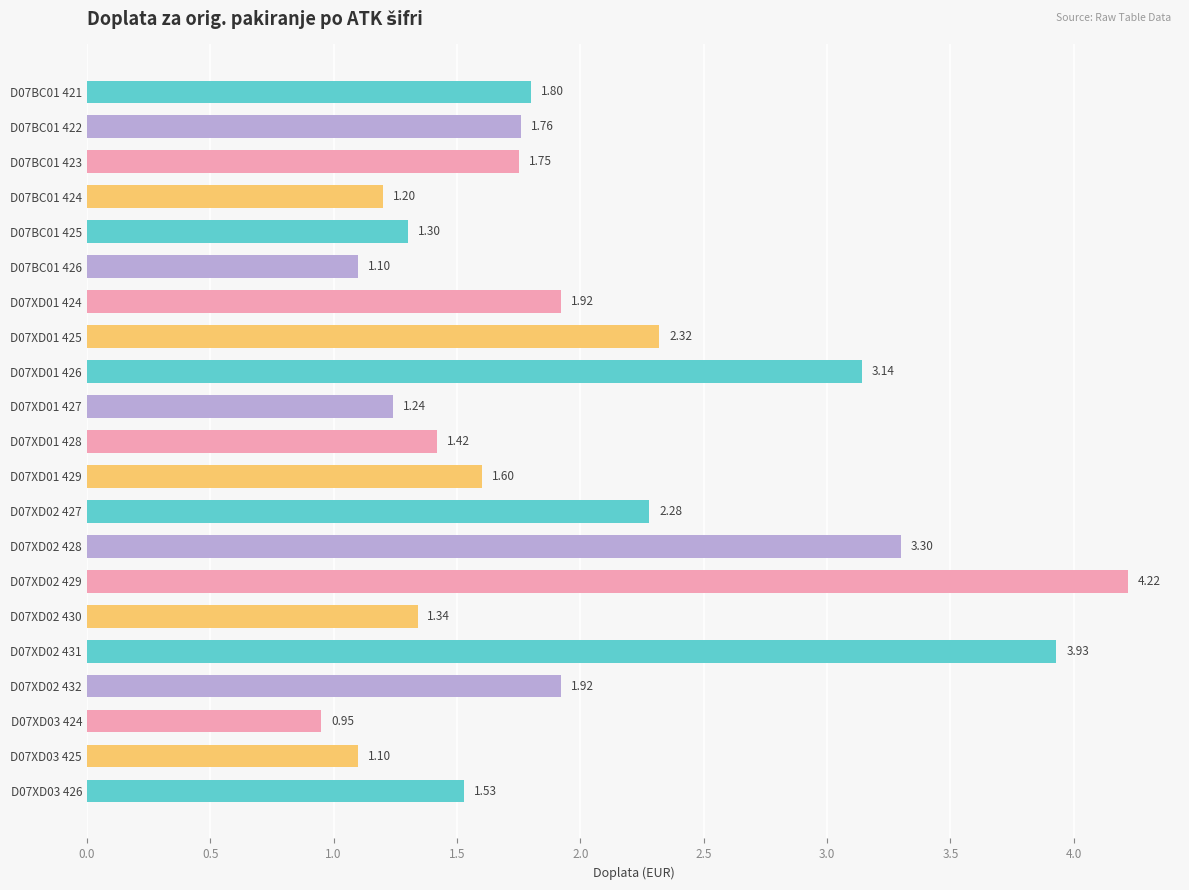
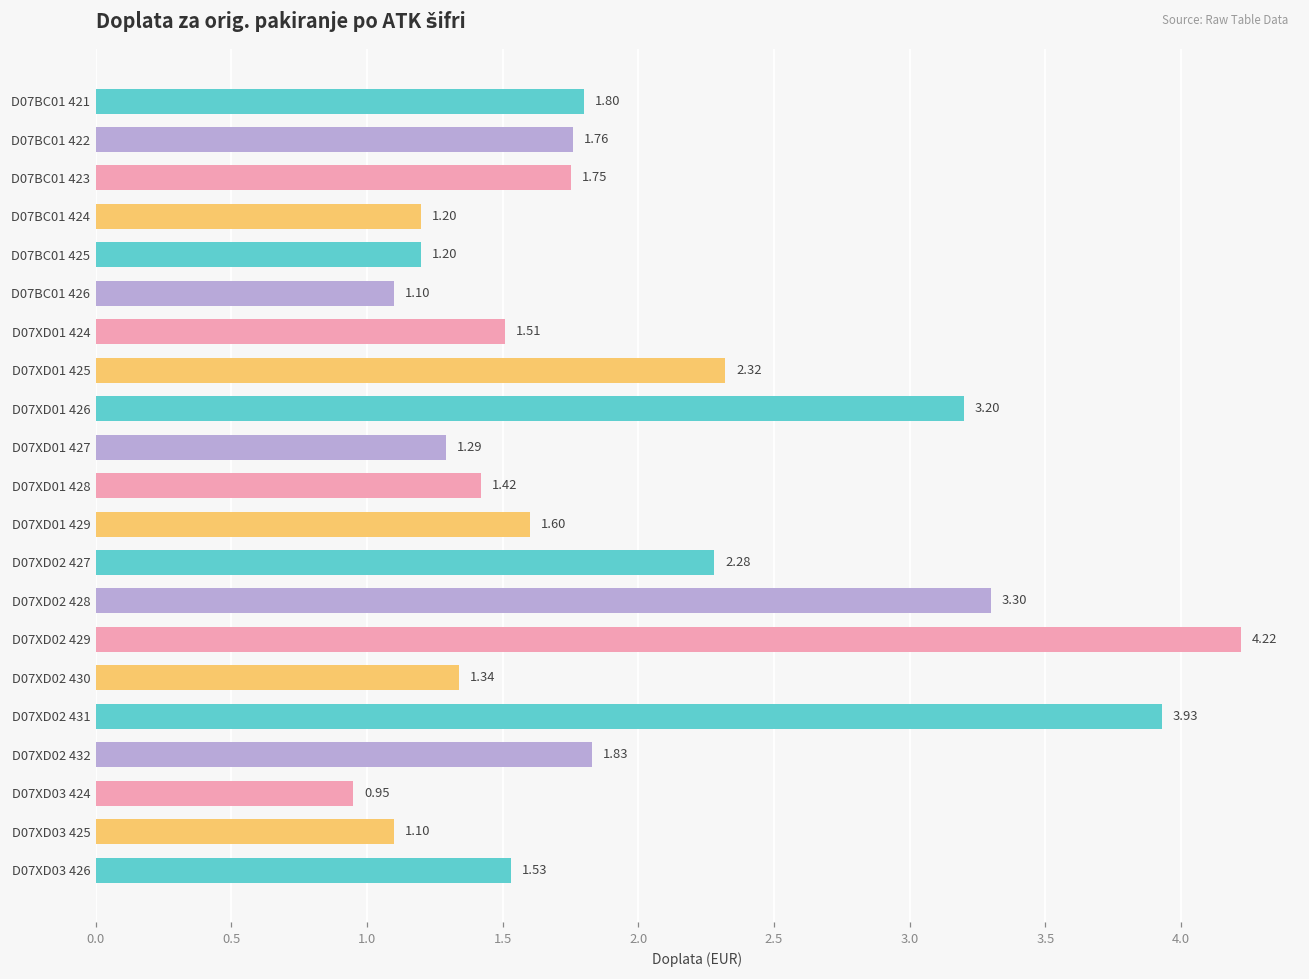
  {
    "D07BC01 421": 1.80,
    "D07BC01 422": 1.76,
    "D07BC01 423": 1.75,
    "D07BC01 424": 1.20,
-   "D07BC01 425": 1.30,
+   "D07BC01 425": 1.20,
    "D07BC01 426": 1.10,
-   "D07XD01 424": 1.92,
+   "D07XD01 424": 1.51,
    "D07XD01 425": 2.32,
-   "D07XD01 426": 3.14,
-   "D07XD01 427": 1.24,
+   "D07XD01 426": 3.20,
+   "D07XD01 427": 1.29,
    "D07XD01 428": 1.42,
    "D07XD01 429": 1.60,
    "D07XD02 427": 2.28,
    "D07XD02 428": 3.30,
    "D07XD02 429": 4.22,
    "D07XD02 430": 1.34,
    "D07XD02 431": 3.93,
-   "D07XD02 432": 1.92,
+   "D07XD02 432": 1.83,
    "D07XD03 424": 0.95,
    "D07XD03 425": 1.10,
    "D07XD03 426": 1.53
  }
